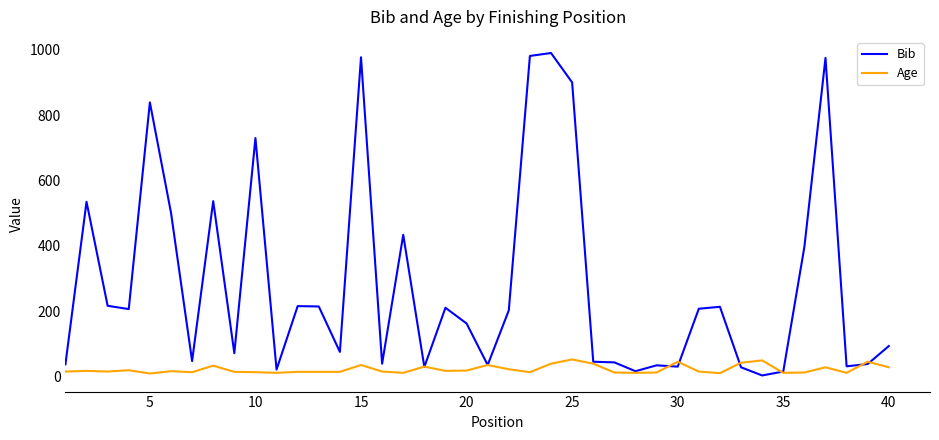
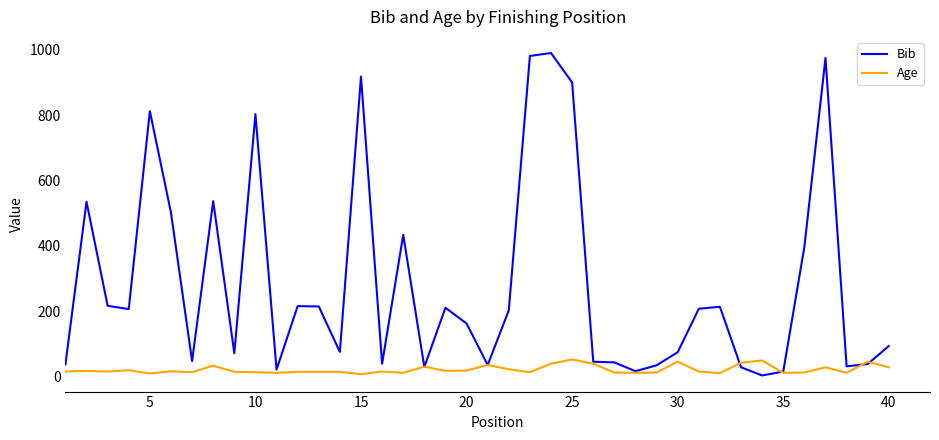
  {
    "Bib": {
-     "5": 840,
-     "10": 730,
-     "15": 980,
+     "5": 810,
+     "10": 800,
+     "15": 920,
      "20": 160,
      "25": 900,
-     "30": 30,
+     "30": 80,
      "40": 90
    },
    "Age": {
      "5": 10,
      "10": 10,
-     "15": 40,
+     "15": 10,
      "20": 20,
      "25": 50,
      "30": 50,
      "40": 30
    }
  }
